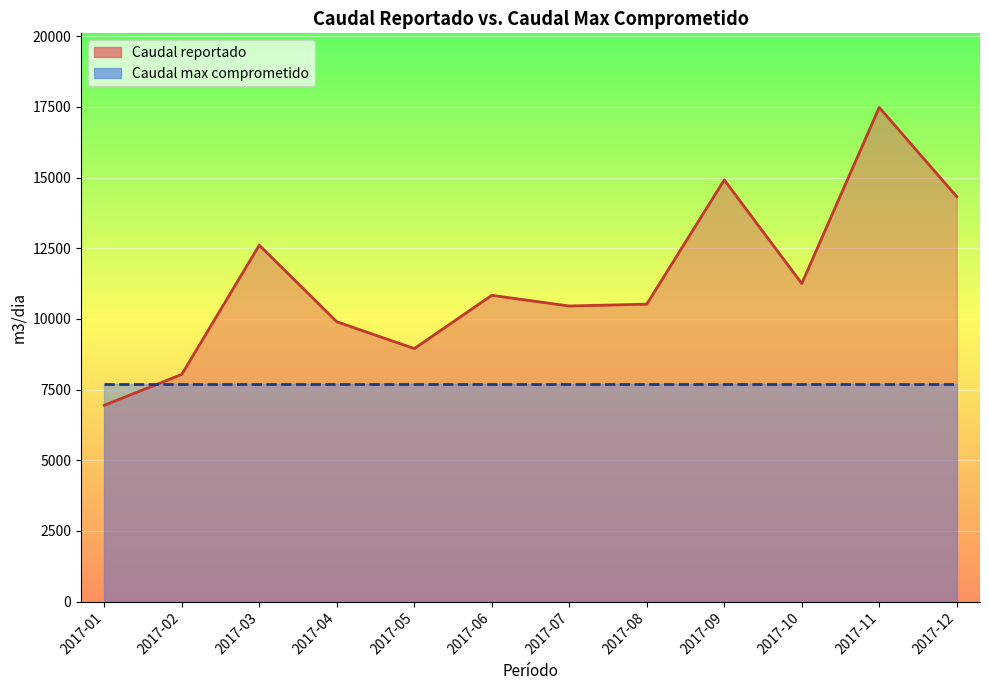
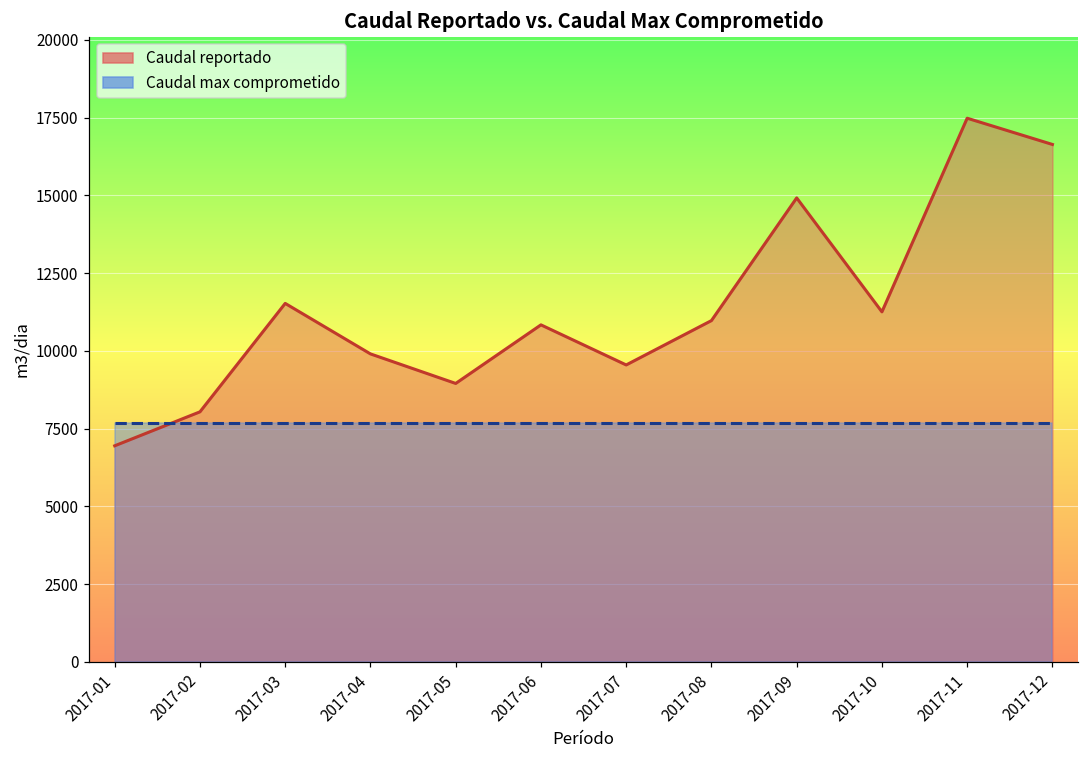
  {
    "Caudal reportado": {
      "2017-01": 6900,
      "2017-02": 8000,
-     "2017-03": 12600,
+     "2017-03": 11500,
      "2017-04": 9900,
      "2017-05": 9000,
      "2017-06": 10800,
-     "2017-07": 10500,
-     "2017-08": 10500,
+     "2017-07": 9500,
+     "2017-08": 11000,
      "2017-09": 14900,
      "2017-10": 11300,
      "2017-11": 17500,
-     "2017-12": 14300
+     "2017-12": 16600
    },
    "Caudal max comprometido": {
      "2017-01": 7700,
      "2017-02": 7700,
      "2017-03": 7700,
      "2017-04": 7700,
      "2017-05": 7700,
      "2017-06": 7700,
      "2017-07": 7700,
      "2017-08": 7700,
      "2017-09": 7700,
      "2017-10": 7700,
      "2017-11": 7700,
      "2017-12": 7700
    }
  }
